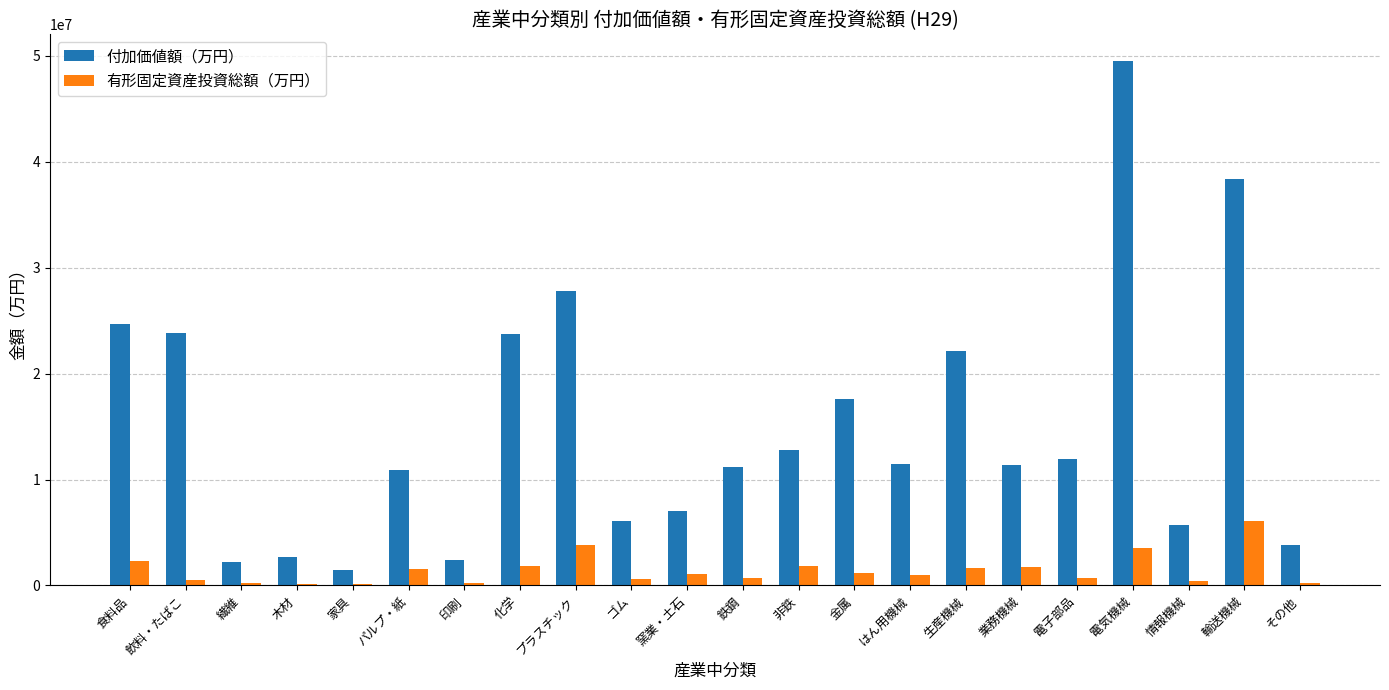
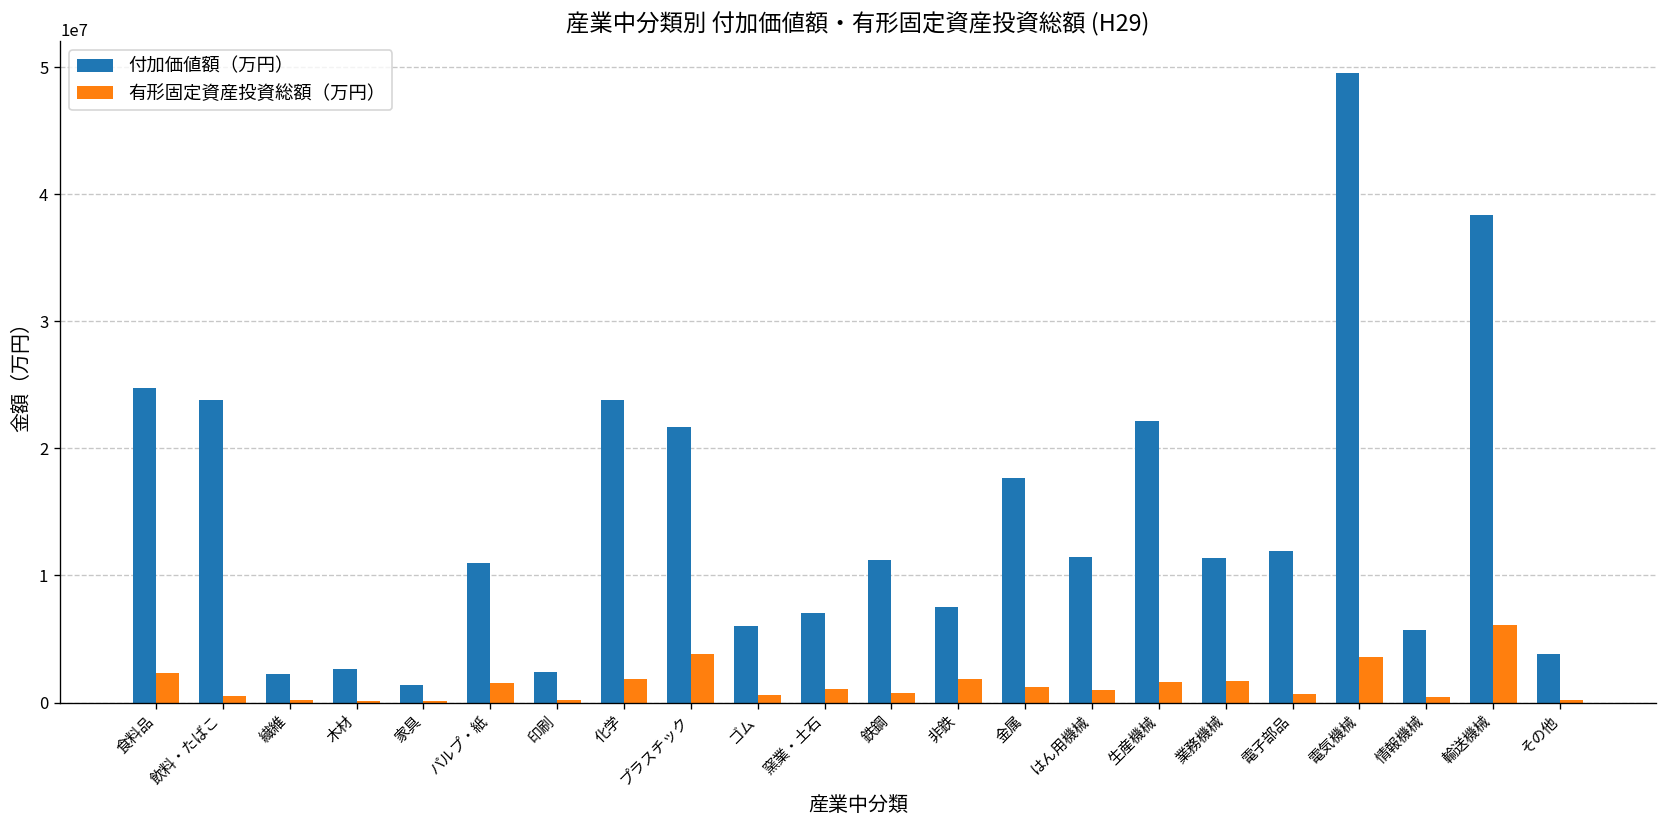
  {
    "付加価値額（万円）": {
      "食料品": 24700000,
      "飲料・たばこ": 23800000,
      "繊維": 2300000,
      "木材": 2700000,
      "家具": 1400000,
      "パルプ・紙": 10900000,
      "印刷": 2400000,
      "化学": 23800000,
-     "プラスチック": 27800000,
+     "プラスチック": 21700000,
      "ゴム": 6100000,
      "窯業・土石": 7000000,
      "鉄鋼": 11200000,
-     "非鉄": 12800000,
+     "非鉄": 7500000,
      "金属": 17600000,
      "はん用機械": 11500000,
      "生産機械": 22100000,
      "業務機械": 11300000,
      "電子部品": 11900000,
      "電気機械": 49600000,
      "情報機械": 5700000,
      "輸送機械": 38300000,
      "その他": 3800000
    },
    "有形固定資産投資総額（万円）": {
      "食料品": 2300000,
      "飲料・たばこ": 500000,
      "繊維": 200000,
      "パルプ・紙": 1500000,
      "化学": 1900000,
      "プラスチック": 3900000,
      "ゴム": 600000,
      "窯業・土石": 1000000,
      "鉄鋼": 700000,
      "非鉄": 1800000,
      "金属": 1200000,
      "はん用機械": 1000000,
      "生産機械": 1600000,
      "業務機械": 1700000,
      "電子部品": 700000,
      "電気機械": 3600000,
      "情報機械": 500000,
      "輸送機械": 6100000
    }
  }
